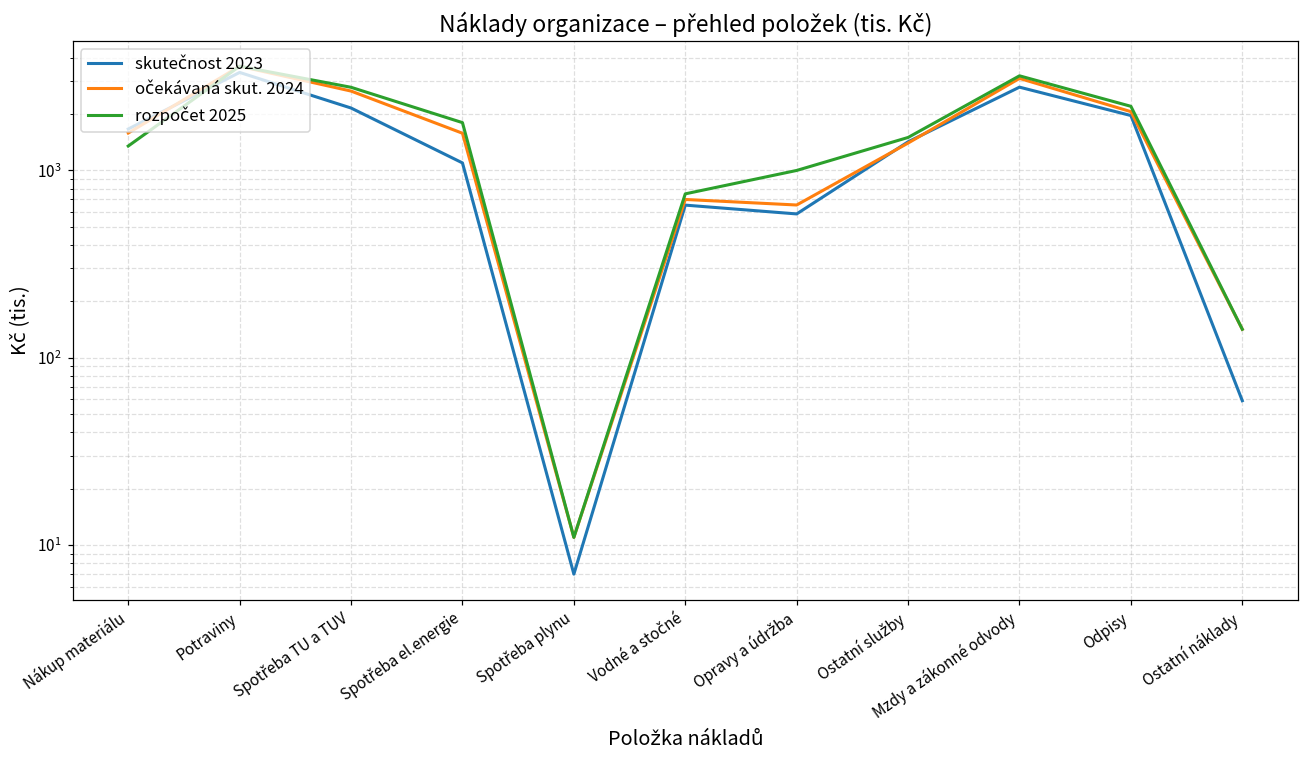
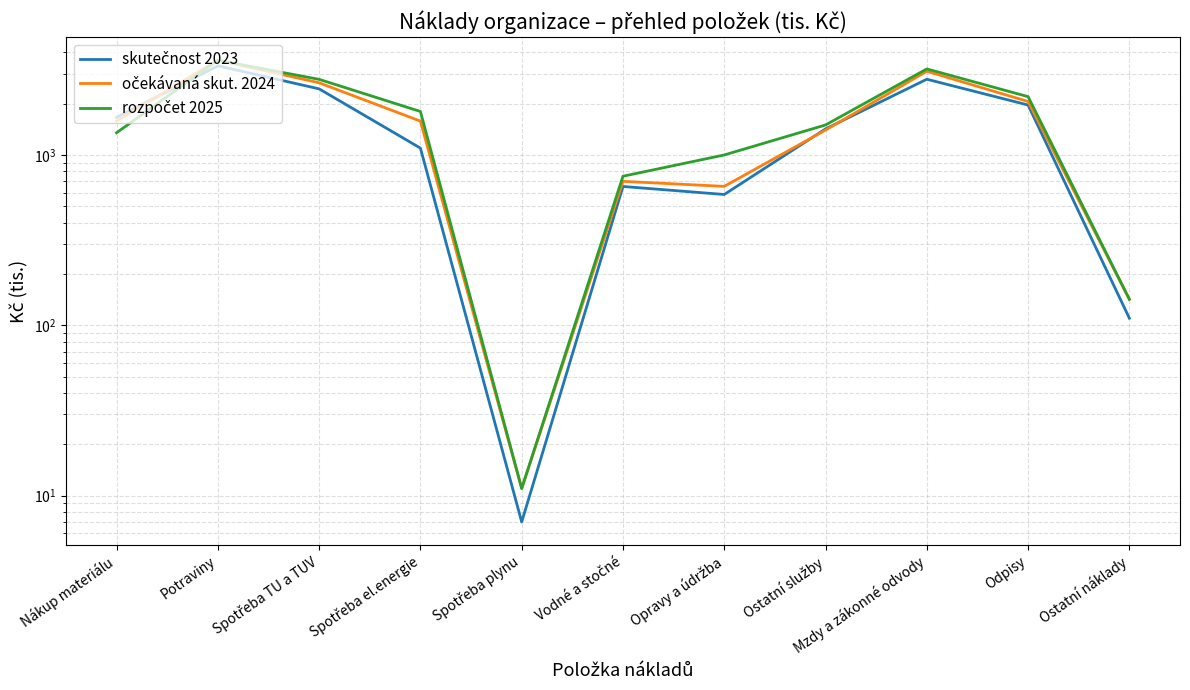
  {
    "skutečnost 2023": {
-     "Spotřeba TU a TUV": 2200,
+     "Spotřeba TU a TUV": 2400,
      "Spotřeba el.energie": 1100,
      "Spotřeba plynu": 7,
      "Vodné a stočné": 650,
      "Opravy a údržba": 590,
      "Mzdy a zákonné odvody": 2800,
      "Odpisy": 2000,
-     "Ostatní náklady": 59
+     "Ostatní náklady": 110
    },
    "očekávaná skut. 2024": {
      "Spotřeba TU a TUV": 2700,
      "Spotřeba el.energie": 1600,
      "Vodné a stočné": 700,
      "Opravy a údržba": 650,
      "Odpisy": 2100
    },
    "rozpočet 2025": {
      "Nákup materiálu": 1400,
      "Spotřeba TU a TUV": 2800,
      "Spotřeba el.energie": 1800,
      "Vodné a stočné": 800,
      "Opravy a údržba": 1000,
      "Ostatní služby": 1500,
      "Odpisy": 2200
    }
  }
